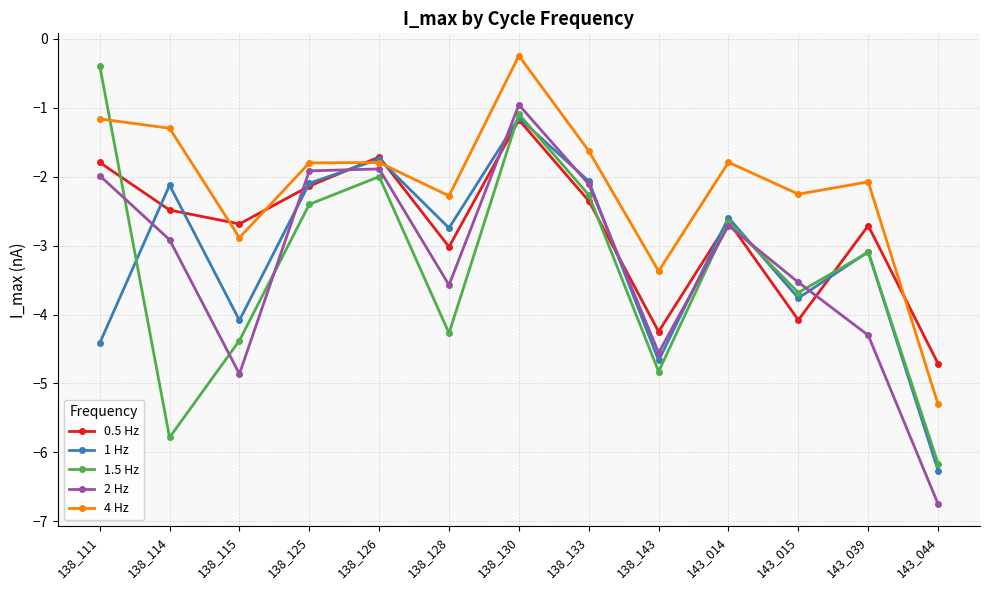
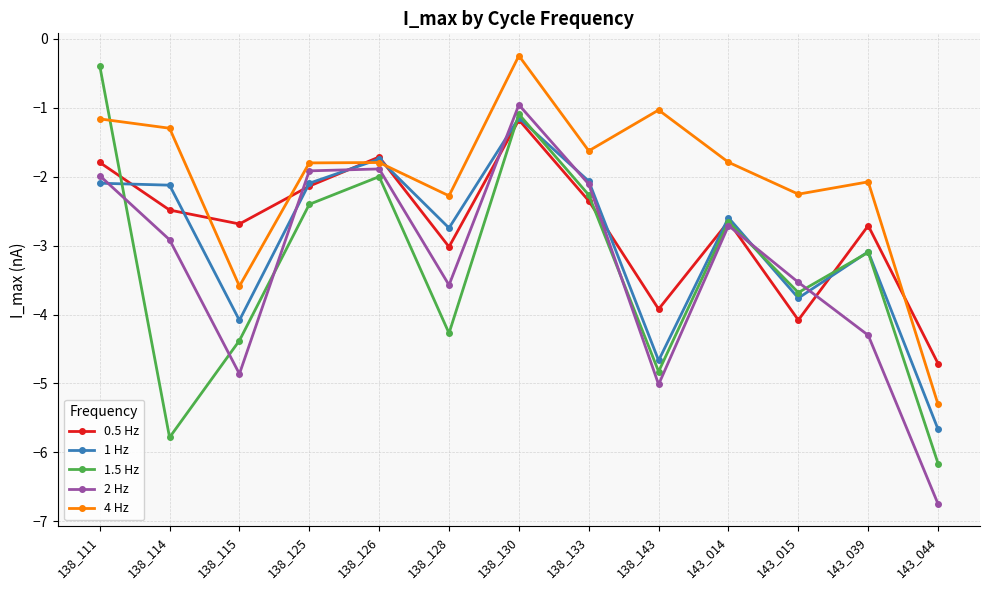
  {
    "0.5 Hz": {
      "138_111": -1.8,
      "138_114": -2.5,
      "138_115": -2.7,
      "138_125": -2.1,
      "138_128": -3.0,
      "138_133": -2.3,
-     "138_143": -4.2,
+     "138_143": -3.9,
      "143_015": -4.1,
      "143_039": -2.7,
      "143_044": -4.7
    },
    "1 Hz": {
-     "138_111": -4.4,
+     "138_111": -2.1,
      "138_114": -2.1,
      "138_115": -4.1,
      "138_125": -2.1,
      "138_128": -2.7,
      "138_133": -2.1,
      "138_143": -4.7,
      "143_014": -2.6,
      "143_015": -3.8,
-     "143_044": -6.3
+     "143_044": -5.7
    },
    "1.5 Hz": {
      "138_111": -0.4,
      "138_114": -5.8,
      "138_115": -4.4,
      "138_125": -2.4,
      "138_126": -2.0,
      "138_128": -4.3,
      "138_130": -1.1,
      "138_133": -2.3,
      "138_143": -4.8,
      "143_015": -3.7,
      "143_044": -6.2
    },
    "2 Hz": {
      "138_111": -2.0,
      "138_114": -2.9,
      "138_115": -4.9,
      "138_125": -1.9,
      "138_126": -1.9,
      "138_128": -3.6,
      "138_130": -1.0,
      "138_133": -2.1,
-     "138_143": -4.6,
+     "138_143": -5.0,
      "143_014": -2.7,
      "143_015": -3.5,
      "143_039": -4.3,
      "143_044": -6.8
    },
    "4 Hz": {
      "138_111": -1.2,
      "138_114": -1.3,
-     "138_115": -2.9,
+     "138_115": -3.6,
      "138_125": -1.8,
      "138_126": -1.8,
      "138_128": -2.3,
      "138_130": -0.2,
      "138_133": -1.6,
-     "138_143": -3.4,
+     "138_143": -1.0,
      "143_014": -1.8,
      "143_015": -2.3,
      "143_039": -2.1,
      "143_044": -5.3
    }
  }
